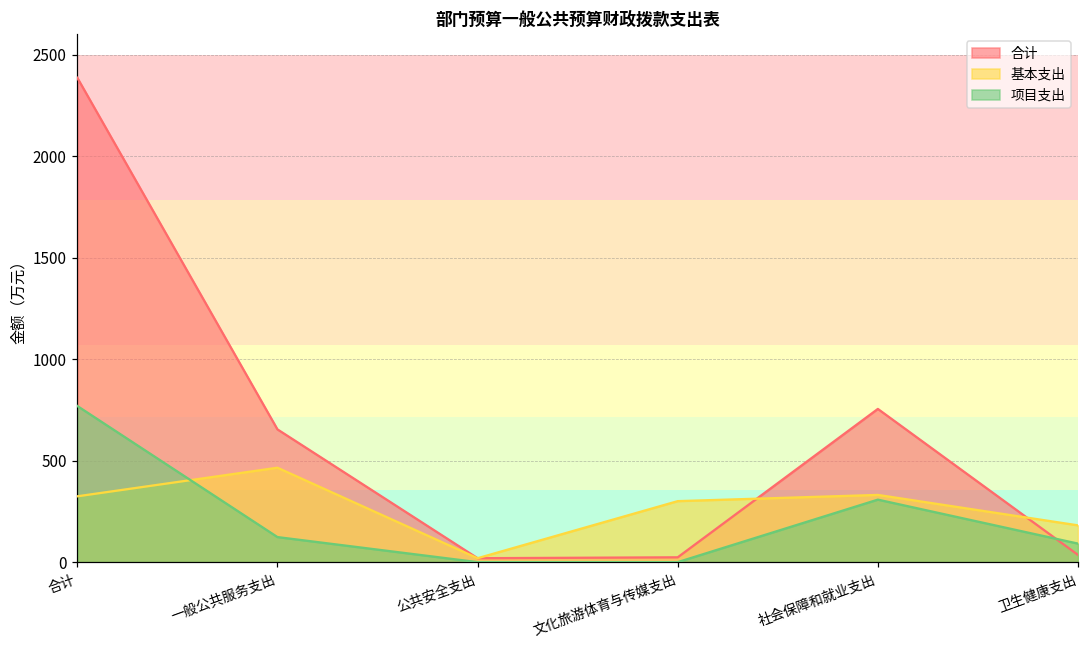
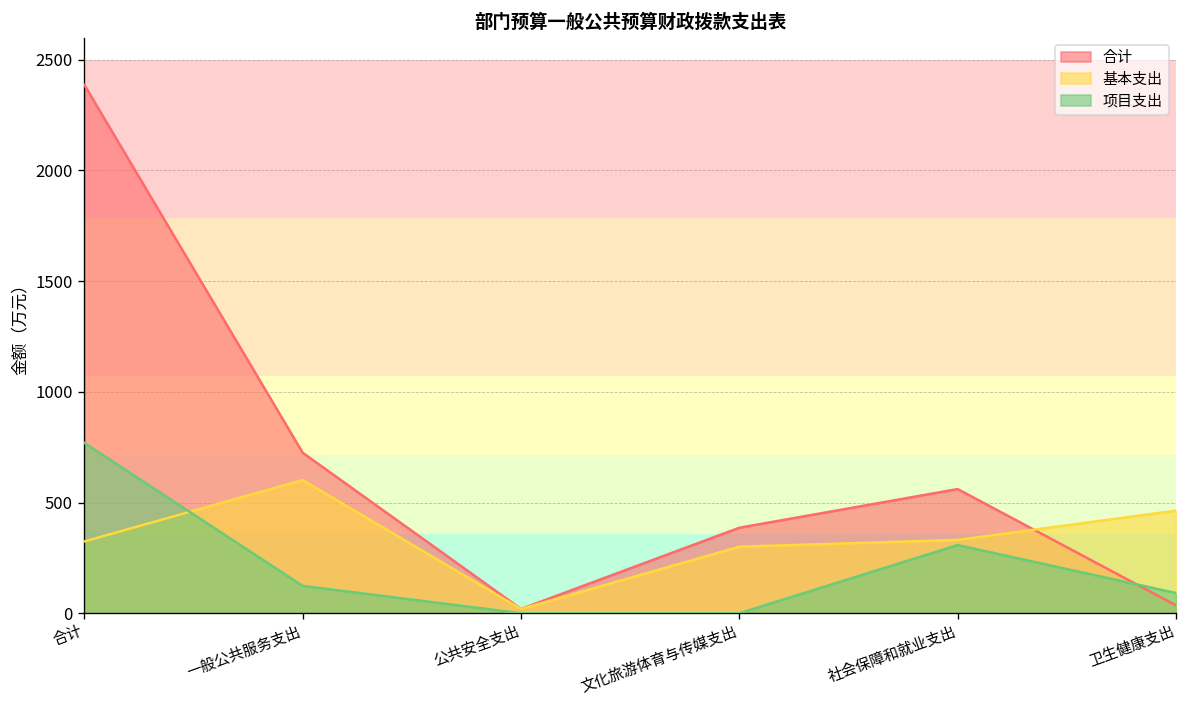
  {
    "合计": {
      "合计": 2390,
-     "一般公共服务支出": 650,
-     "文化旅游体育与传媒支出": 20,
-     "社会保障和就业支出": 750,
+     "一般公共服务支出": 730,
+     "文化旅游体育与传媒支出": 390,
+     "社会保障和就业支出": 560,
      "卫生健康支出": 40
    },
    "基本支出": {
      "合计": 320,
-     "一般公共服务支出": 470,
+     "一般公共服务支出": 600,
      "文化旅游体育与传媒支出": 300,
      "社会保障和就业支出": 330,
-     "卫生健康支出": 180
+     "卫生健康支出": 460
    },
    "项目支出": {
      "合计": 770,
      "一般公共服务支出": 120,
      "公共安全支出": 0,
      "文化旅游体育与传媒支出": 0,
      "社会保障和就业支出": 310,
      "卫生健康支出": 90
    }
  }
